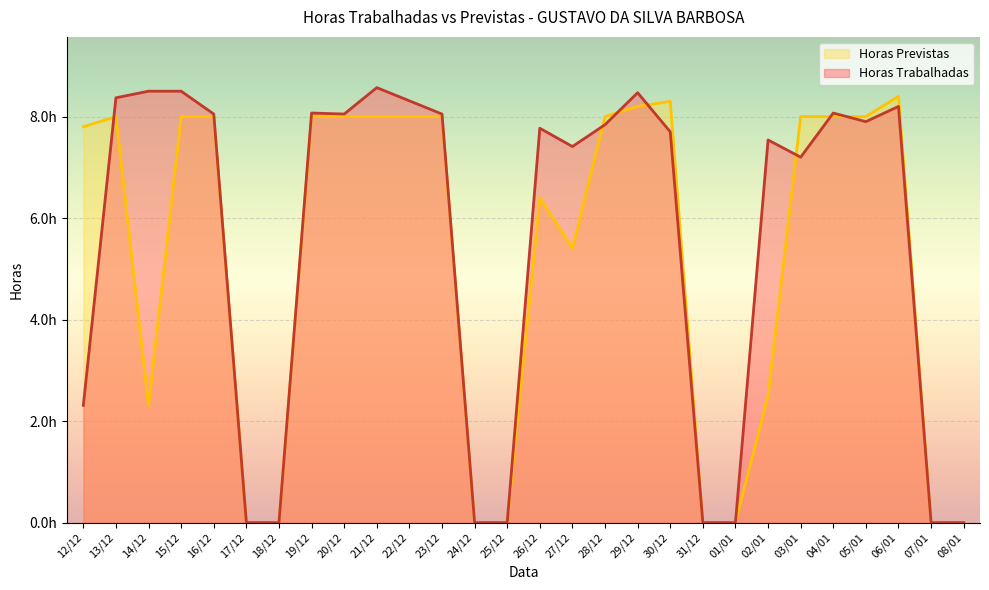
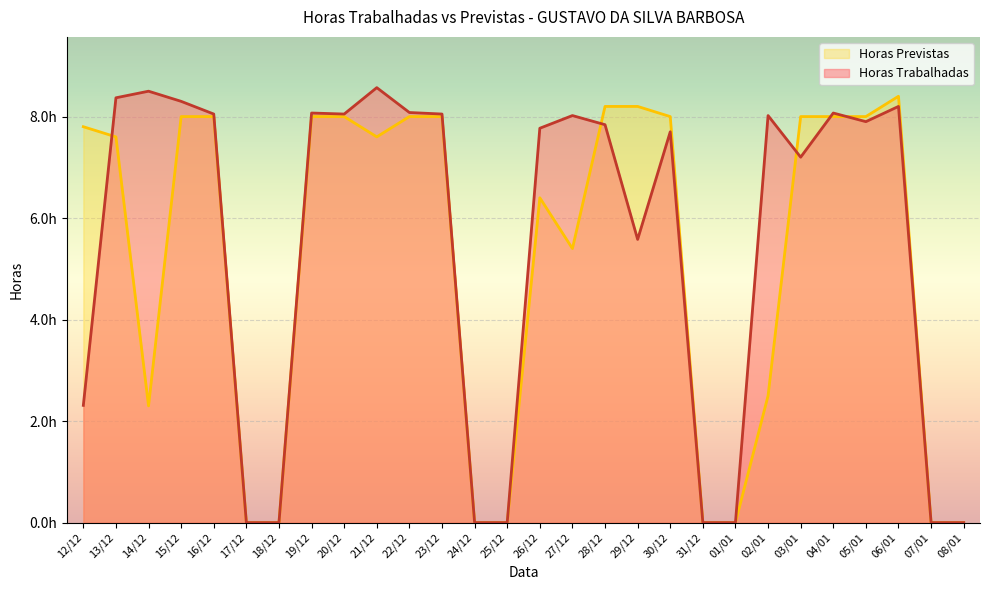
  {
    "Horas Previstas": {
      "12/12": "7.8h",
-     "13/12": "8.0h",
+     "13/12": "7.6h",
      "14/12": "2.3h",
      "15/12": "8.0h",
      "16/12": "8.0h",
      "19/12": "8.0h",
      "20/12": "8.0h",
-     "21/12": "8.0h",
+     "21/12": "7.6h",
      "22/12": "8.0h",
      "23/12": "8.0h",
      "26/12": "6.4h",
      "27/12": "5.4h",
-     "28/12": "8.0h",
+     "28/12": "8.2h",
      "29/12": "8.2h",
-     "30/12": "8.3h",
+     "30/12": "8.0h",
      "02/01": "2.5h",
      "03/01": "8.0h",
      "04/01": "8.0h",
      "05/01": "8.0h",
      "06/01": "8.4h"
    },
    "Horas Trabalhadas": {
      "12/12": "2.3h",
      "13/12": "8.4h",
      "14/12": "8.5h",
-     "15/12": "8.5h",
+     "15/12": "8.3h",
      "16/12": "8.1h",
      "19/12": "8.1h",
      "20/12": "8.1h",
      "21/12": "8.6h",
-     "22/12": "8.3h",
+     "22/12": "8.1h",
      "23/12": "8.1h",
      "26/12": "7.8h",
-     "27/12": "7.4h",
+     "27/12": "8.0h",
      "28/12": "7.8h",
-     "29/12": "8.5h",
+     "29/12": "5.6h",
      "30/12": "7.7h",
-     "02/01": "7.5h",
+     "02/01": "8.0h",
      "03/01": "7.2h",
      "04/01": "8.1h",
      "05/01": "7.9h",
      "06/01": "8.2h"
    }
  }
